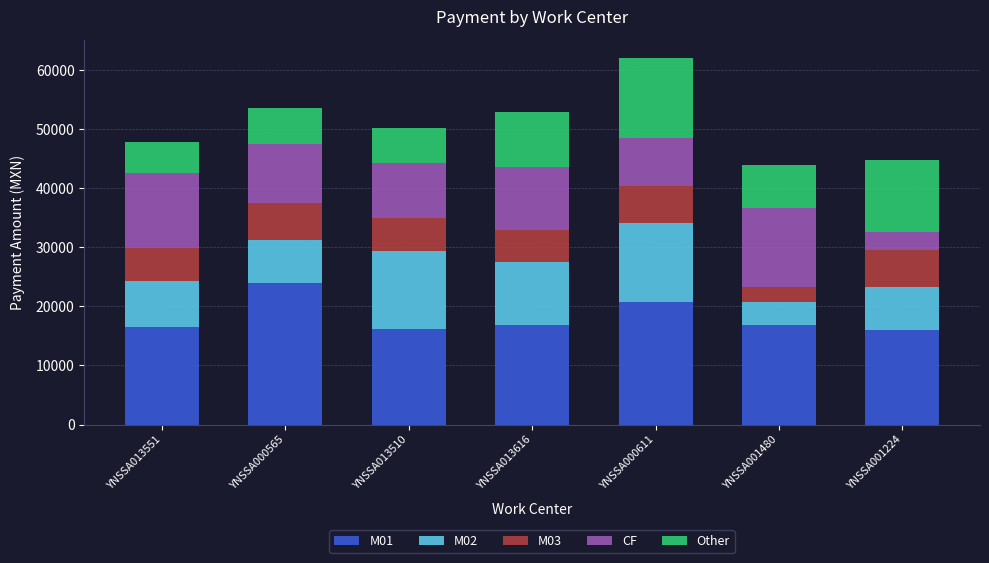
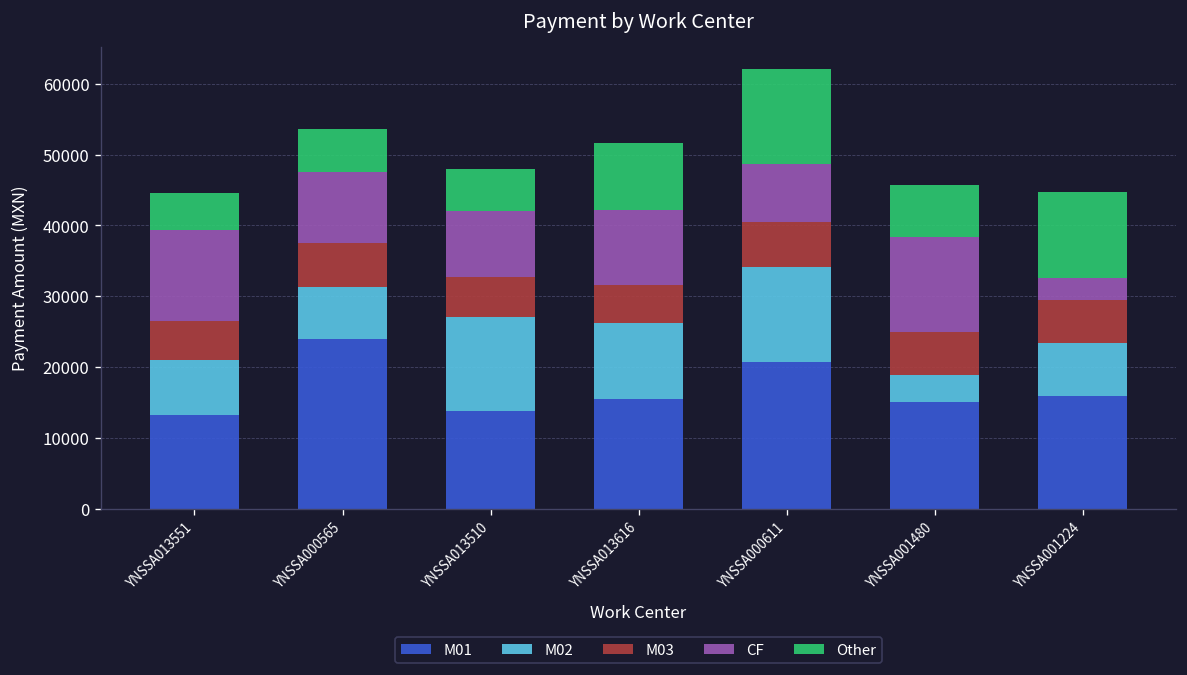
  {
    "M01": {
-     "YNSSA013551": 17000,
+     "YNSSA013551": 13000,
      "YNSSA000565": 24000,
-     "YNSSA013510": 16000,
-     "YNSSA013616": 17000,
+     "YNSSA013510": 14000,
+     "YNSSA013616": 15000,
      "YNSSA000611": 21000,
-     "YNSSA001480": 17000,
+     "YNSSA001480": 15000,
      "YNSSA001224": 16000
    },
    "M02": {
      "YNSSA013551": 8000,
      "YNSSA000565": 7000,
      "YNSSA013510": 13000,
      "YNSSA013616": 11000,
      "YNSSA000611": 13000,
      "YNSSA001480": 4000,
      "YNSSA001224": 7000
    },
    "M03": {
      "YNSSA013551": 6000,
      "YNSSA000565": 6000,
      "YNSSA013510": 6000,
      "YNSSA013616": 5000,
      "YNSSA000611": 6000,
-     "YNSSA001480": 3000,
+     "YNSSA001480": 6000,
      "YNSSA001224": 6000
    },
    "CF": {
      "YNSSA013551": 13000,
      "YNSSA000565": 10000,
      "YNSSA013510": 9000,
      "YNSSA013616": 11000,
      "YNSSA000611": 8000,
      "YNSSA001480": 13000,
      "YNSSA001224": 3000
    },
    "Other": {
      "YNSSA013551": 5000,
      "YNSSA000565": 6000,
      "YNSSA013510": 6000,
      "YNSSA013616": 9000,
      "YNSSA000611": 13000,
      "YNSSA001480": 7000,
      "YNSSA001224": 12000
    }
  }
